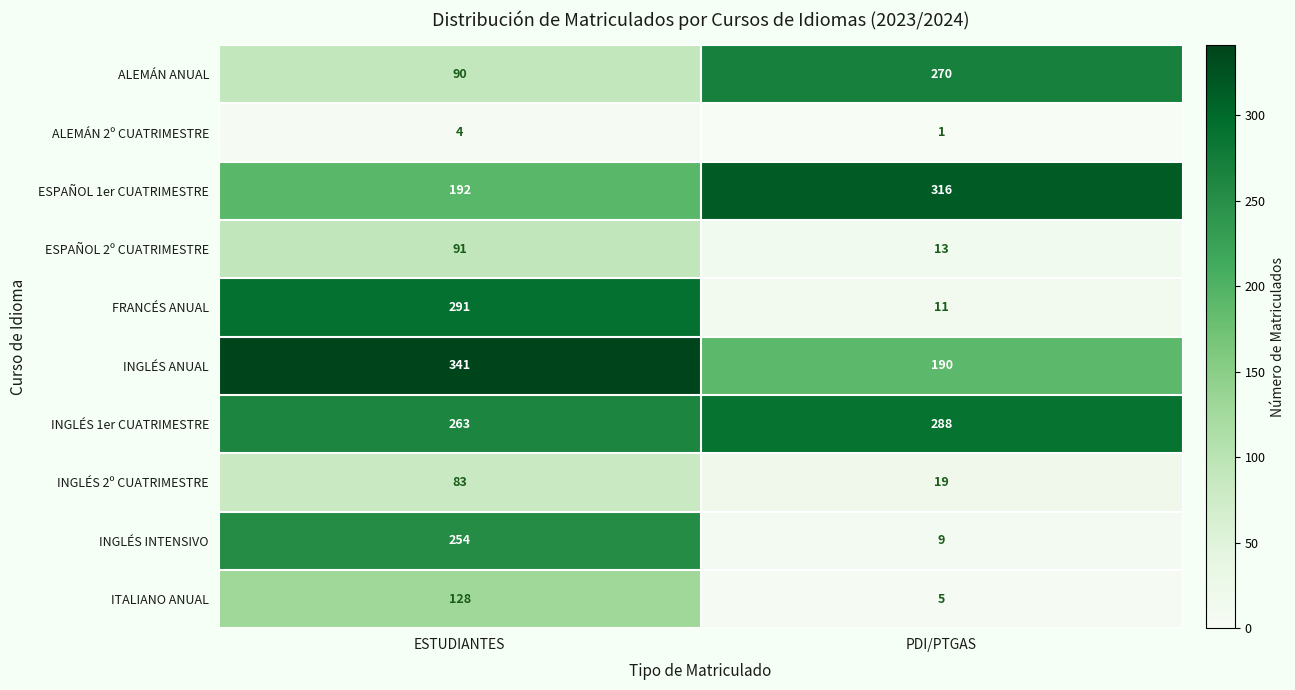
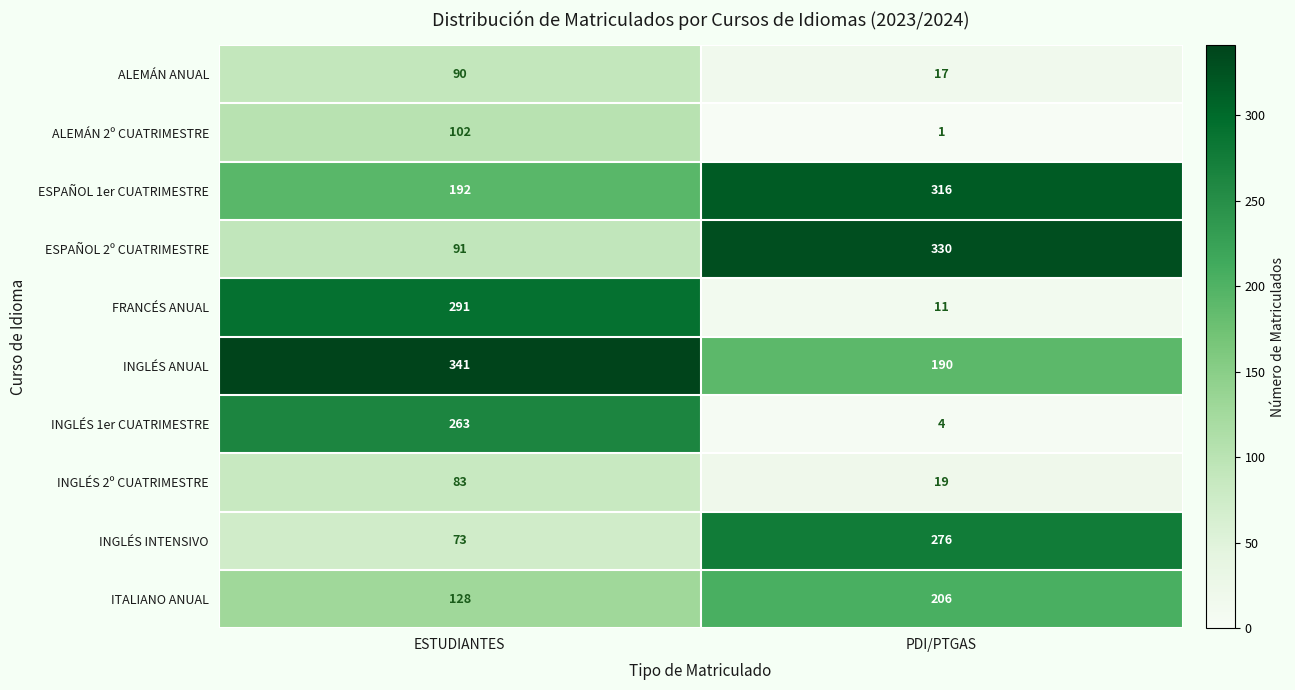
  {
    "ALEMÁN ANUAL": {
      "ESTUDIANTES": 90,
-     "PDI/PTGAS": 270
+     "PDI/PTGAS": 17
    },
    "ALEMÁN 2º CUATRIMESTRE": {
-     "ESTUDIANTES": 4,
+     "ESTUDIANTES": 102,
      "PDI/PTGAS": 1
    },
    "ESPAÑOL 1er CUATRIMESTRE": {
      "ESTUDIANTES": 192,
      "PDI/PTGAS": 316
    },
    "ESPAÑOL 2º CUATRIMESTRE": {
      "ESTUDIANTES": 91,
-     "PDI/PTGAS": 13
+     "PDI/PTGAS": 330
    },
    "FRANCÉS ANUAL": {
      "ESTUDIANTES": 291,
      "PDI/PTGAS": 11
    },
    "INGLÉS ANUAL": {
      "ESTUDIANTES": 341,
      "PDI/PTGAS": 190
    },
    "INGLÉS 1er CUATRIMESTRE": {
      "ESTUDIANTES": 263,
-     "PDI/PTGAS": 288
+     "PDI/PTGAS": 4
    },
    "INGLÉS 2º CUATRIMESTRE": {
      "ESTUDIANTES": 83,
      "PDI/PTGAS": 19
    },
    "INGLÉS INTENSIVO": {
-     "ESTUDIANTES": 254,
-     "PDI/PTGAS": 9
+     "ESTUDIANTES": 73,
+     "PDI/PTGAS": 276
    },
    "ITALIANO ANUAL": {
      "ESTUDIANTES": 128,
-     "PDI/PTGAS": 5
+     "PDI/PTGAS": 206
    }
  }
